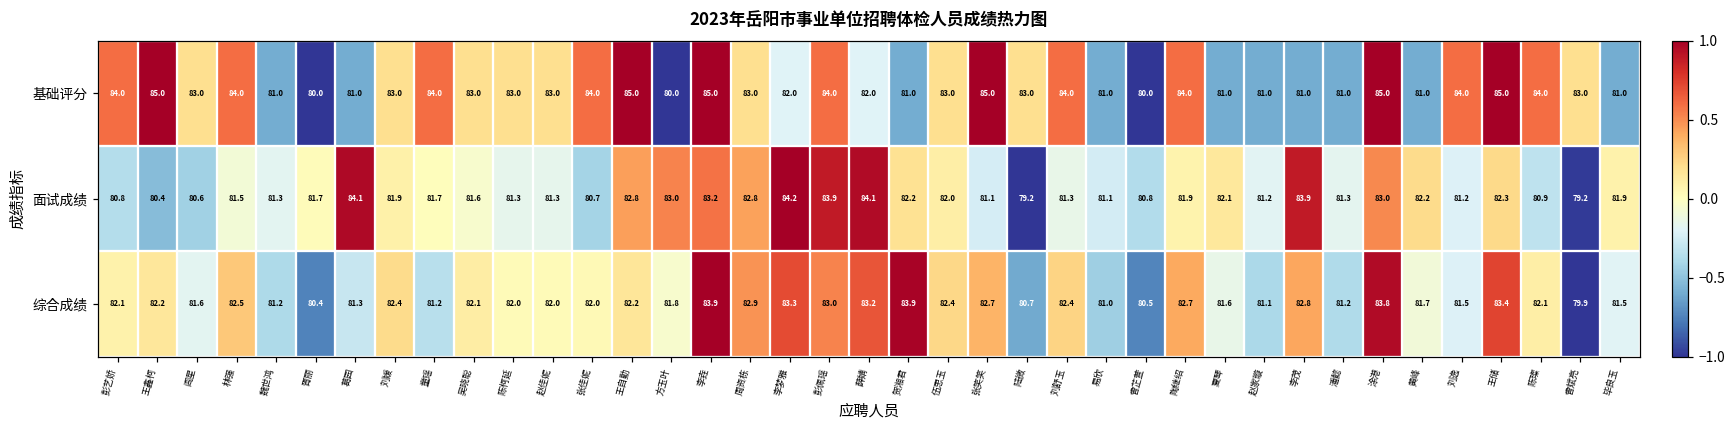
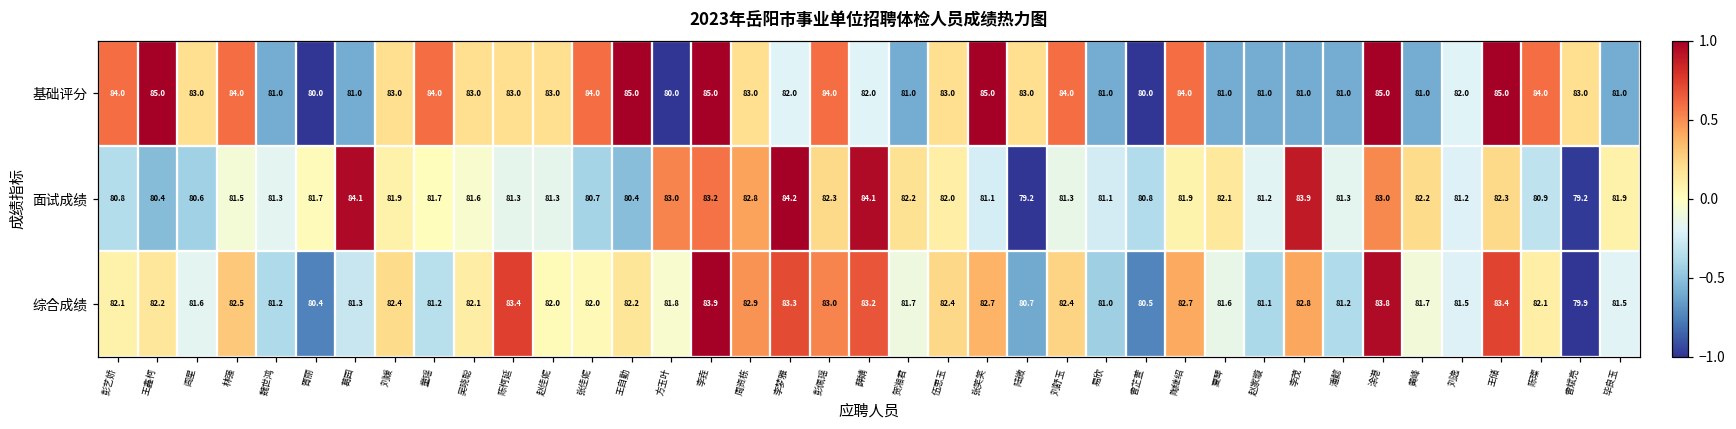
  {
    "基础评分": {
      "彭艺娇": 84.0,
      "王鑫柯": 85.0,
      "闾星": 83.0,
      "林强": 84.0,
      "魏世鸿": 81.0,
      "胥丽": 80.0,
      "葛园": 81.0,
      "刘媛": 83.0,
      "童瑶": 84.0,
      "吴晓聪": 83.0,
      "陈柯延": 83.0,
      "赵佳妮": 83.0,
      "张佳妮": 84.0,
      "王自勤": 85.0,
      "方玉叶": 80.0,
      "李垚": 85.0,
      "周资栋": 83.0,
      "李梦雅": 82.0,
      "彭佩瑶": 84.0,
      "薛婧": 82.0,
      "贺湘君": 81.0,
      "伍思玉": 83.0,
      "张笑笑": 85.0,
      "陆微": 83.0,
      "刘舒玉": 84.0,
      "易欣": 81.0,
      "曾芷萱": 80.0,
      "陶继绍": 84.0,
      "夏琴": 81.0,
      "赵家璇": 81.0,
      "李茂": 81.0,
      "潘懿": 81.0,
      "涂港": 85.0,
      "黄峰": 81.0,
-     "刘逸": 84.0,
+     "刘逸": 82.0,
      "王储": 85.0,
      "陈璨": 84.0,
      "曾斌亮": 83.0,
      "毕良玉": 81.0
    },
    "面试成绩": {
      "彭艺娇": 80.8,
      "王鑫柯": 80.4,
      "闾星": 80.6,
      "林强": 81.5,
      "魏世鸿": 81.3,
      "胥丽": 81.7,
      "葛园": 84.1,
      "刘媛": 81.9,
      "童瑶": 81.7,
      "吴晓聪": 81.6,
      "陈柯延": 81.3,
      "赵佳妮": 81.3,
      "张佳妮": 80.7,
-     "王自勤": 82.8,
+     "王自勤": 80.4,
      "方玉叶": 83.0,
      "李垚": 83.2,
      "周资栋": 82.8,
      "李梦雅": 84.2,
-     "彭佩瑶": 83.9,
+     "彭佩瑶": 82.3,
      "薛婧": 84.1,
      "贺湘君": 82.2,
      "伍思玉": 82.0,
      "张笑笑": 81.1,
      "陆微": 79.2,
      "刘舒玉": 81.3,
      "易欣": 81.1,
      "曾芷萱": 80.8,
      "陶继绍": 81.9,
      "夏琴": 82.1,
      "赵家璇": 81.2,
      "李茂": 83.9,
      "潘懿": 81.3,
      "涂港": 83.0,
      "黄峰": 82.2,
      "刘逸": 81.2,
      "王储": 82.3,
      "陈璨": 80.9,
      "曾斌亮": 79.2,
      "毕良玉": 81.9
    },
    "综合成绩": {
      "彭艺娇": 82.1,
      "王鑫柯": 82.2,
      "闾星": 81.6,
      "林强": 82.5,
      "魏世鸿": 81.2,
      "胥丽": 80.4,
      "葛园": 81.3,
      "刘媛": 82.4,
      "童瑶": 81.2,
      "吴晓聪": 82.1,
-     "陈柯延": 82.0,
+     "陈柯延": 83.4,
      "赵佳妮": 82.0,
      "张佳妮": 82.0,
      "王自勤": 82.2,
      "方玉叶": 81.8,
      "李垚": 83.9,
      "周资栋": 82.9,
      "李梦雅": 83.3,
      "彭佩瑶": 83.0,
      "薛婧": 83.2,
-     "贺湘君": 83.9,
+     "贺湘君": 81.7,
      "伍思玉": 82.4,
      "张笑笑": 82.7,
      "陆微": 80.7,
      "刘舒玉": 82.4,
      "易欣": 81.0,
      "曾芷萱": 80.5,
      "陶继绍": 82.7,
      "夏琴": 81.6,
      "赵家璇": 81.1,
      "李茂": 82.8,
      "潘懿": 81.2,
      "涂港": 83.8,
      "黄峰": 81.7,
      "刘逸": 81.5,
      "王储": 83.4,
      "陈璨": 82.1,
      "曾斌亮": 79.9,
      "毕良玉": 81.5
    }
  }
